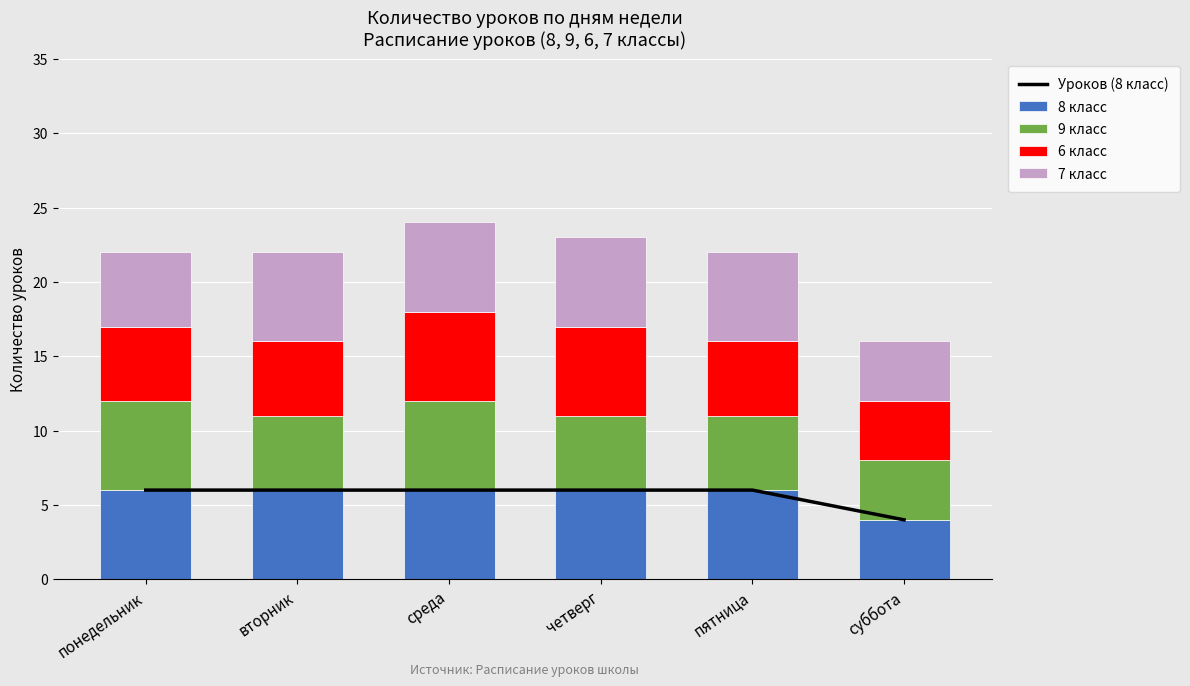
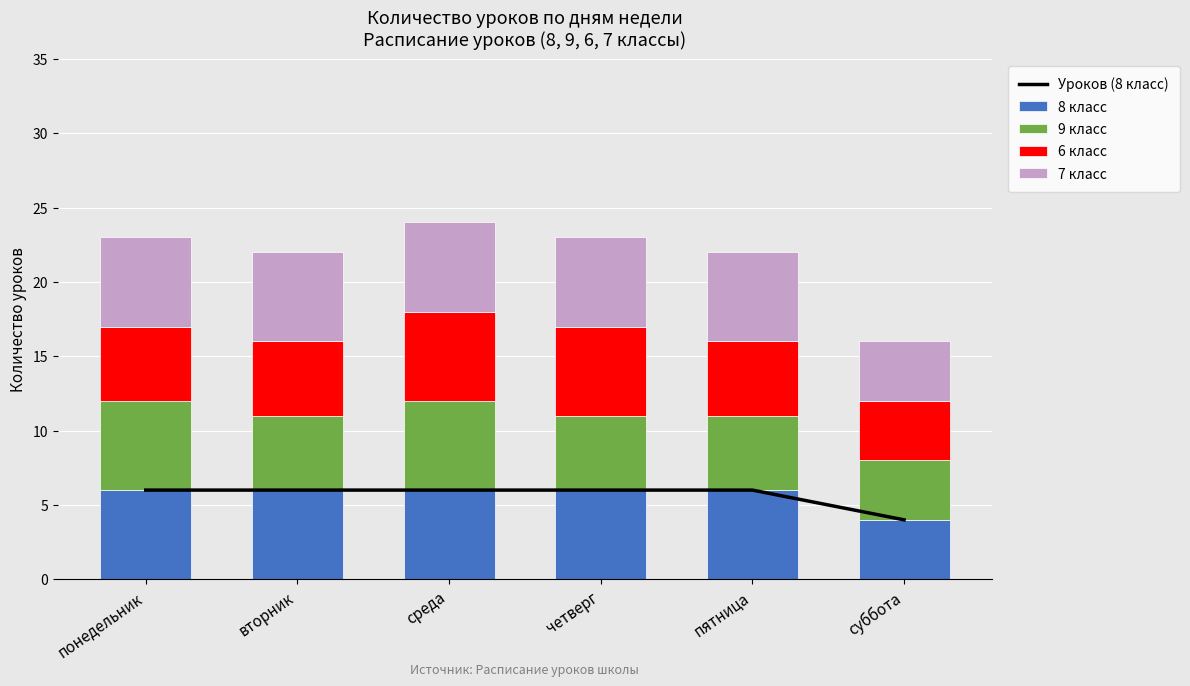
  {
    "8 класс": {
      "понедельник": 6,
      "вторник": 6,
      "среда": 6,
      "четверг": 6,
      "пятница": 6,
      "суббота": 4
    },
    "9 класс": {
      "понедельник": 6,
      "вторник": 5,
      "среда": 6,
      "четверг": 5,
      "пятница": 5,
      "суббота": 4
    },
    "6 класс": {
      "понедельник": 5,
      "вторник": 5,
      "среда": 6,
      "четверг": 6,
      "пятница": 5,
      "суббота": 4
    },
    "7 класс": {
-     "понедельник": 5,
+     "понедельник": 6,
      "вторник": 6,
      "среда": 6,
      "четверг": 6,
      "пятница": 6,
      "суббота": 4
    }
  }
